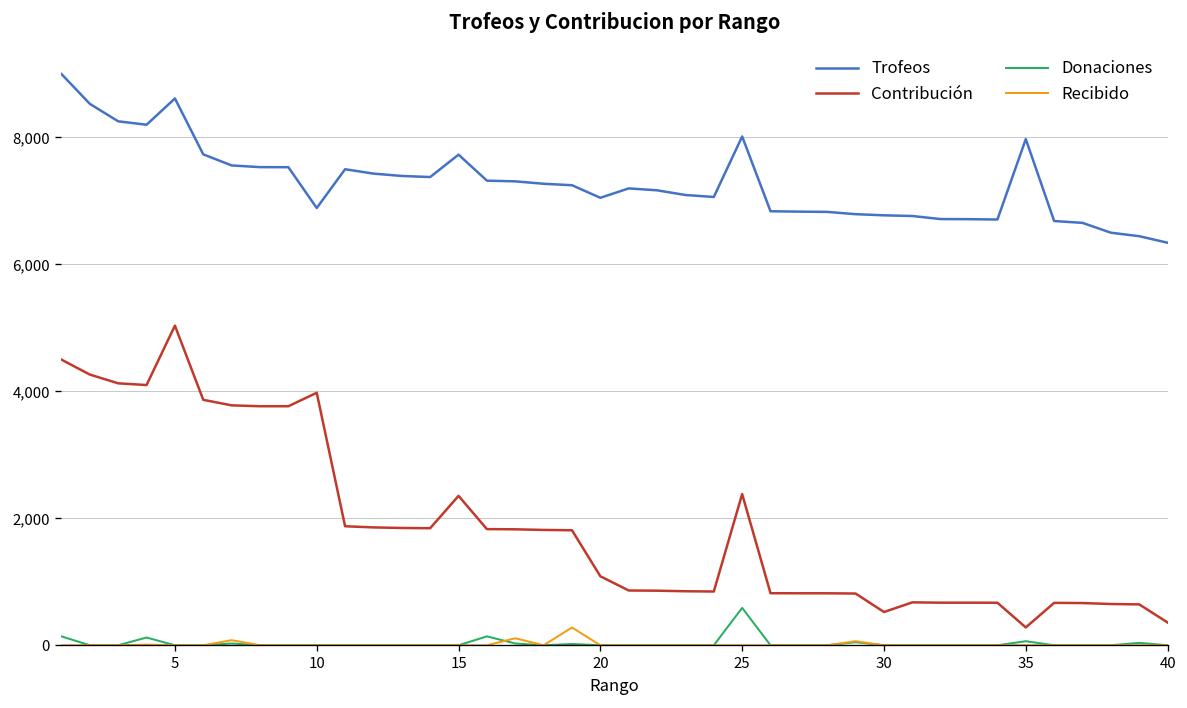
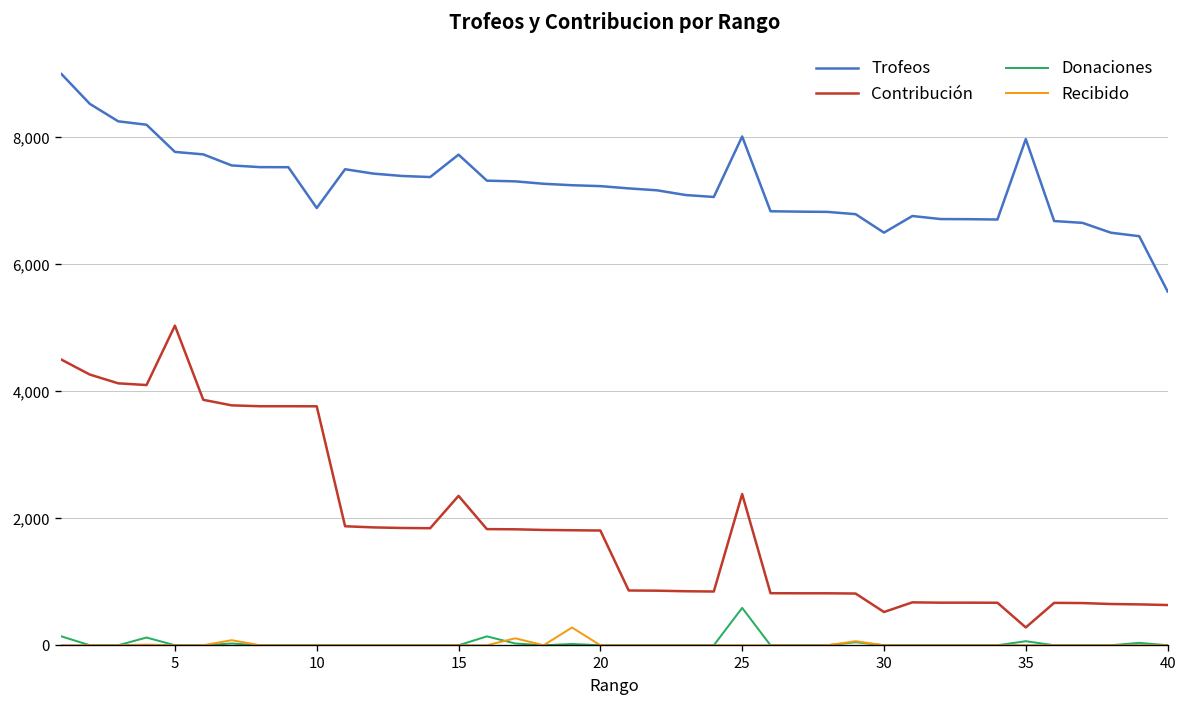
  {
    "Trofeos": {
-     "5": "8,600",
+     "5": "7,800",
      "10": "6,900",
      "15": "7,700",
-     "20": "7,100",
+     "20": "7,200",
      "25": "8,000",
-     "30": "6,800",
+     "30": "6,500",
      "35": "8,000",
-     "40": "6,300"
+     "40": "5,600"
    },
    "Contribución": {
      "5": "5,000",
-     "10": "4,000",
+     "10": "3,800",
      "15": "2,400",
-     "20": "1,100",
+     "20": "1,800",
      "25": "2,400",
      "30": "500",
      "35": "300",
-     "40": "400"
+     "40": "600"
    },
    "Donaciones": {
      "25": "600",
      "35": "100"
    },
    "Recibido": {
      "25": "0",
      "35": "0"
    }
  }
